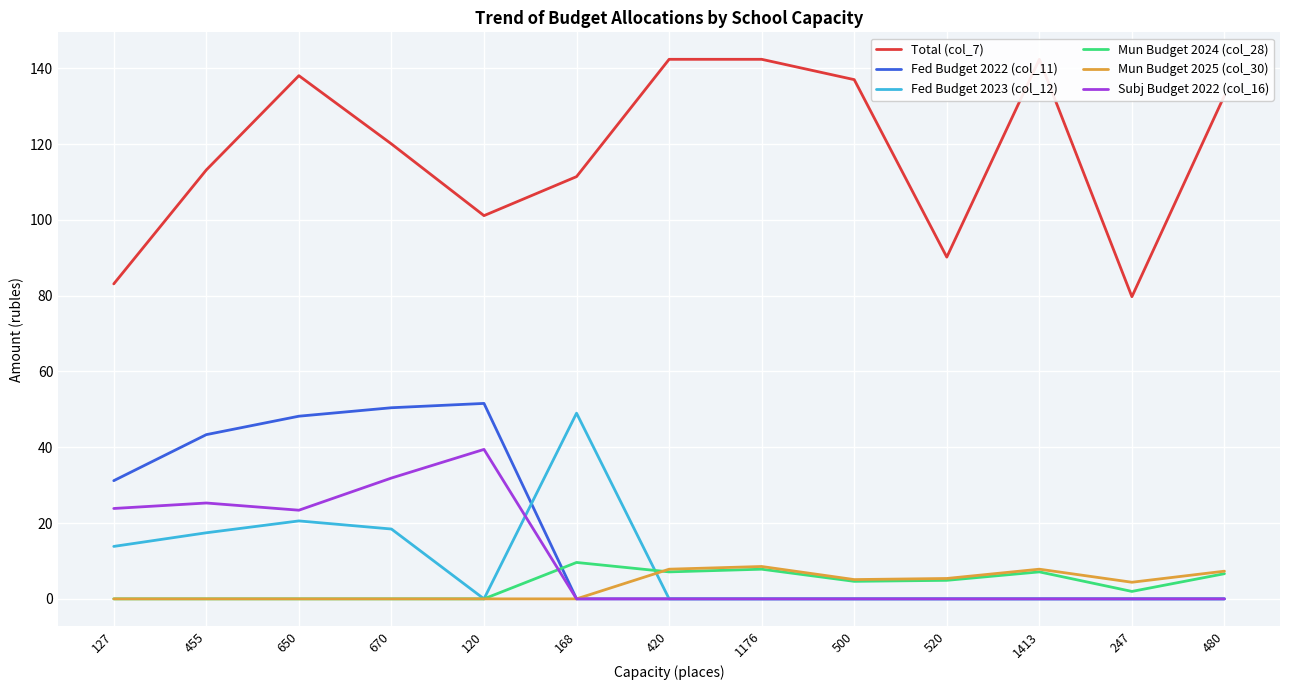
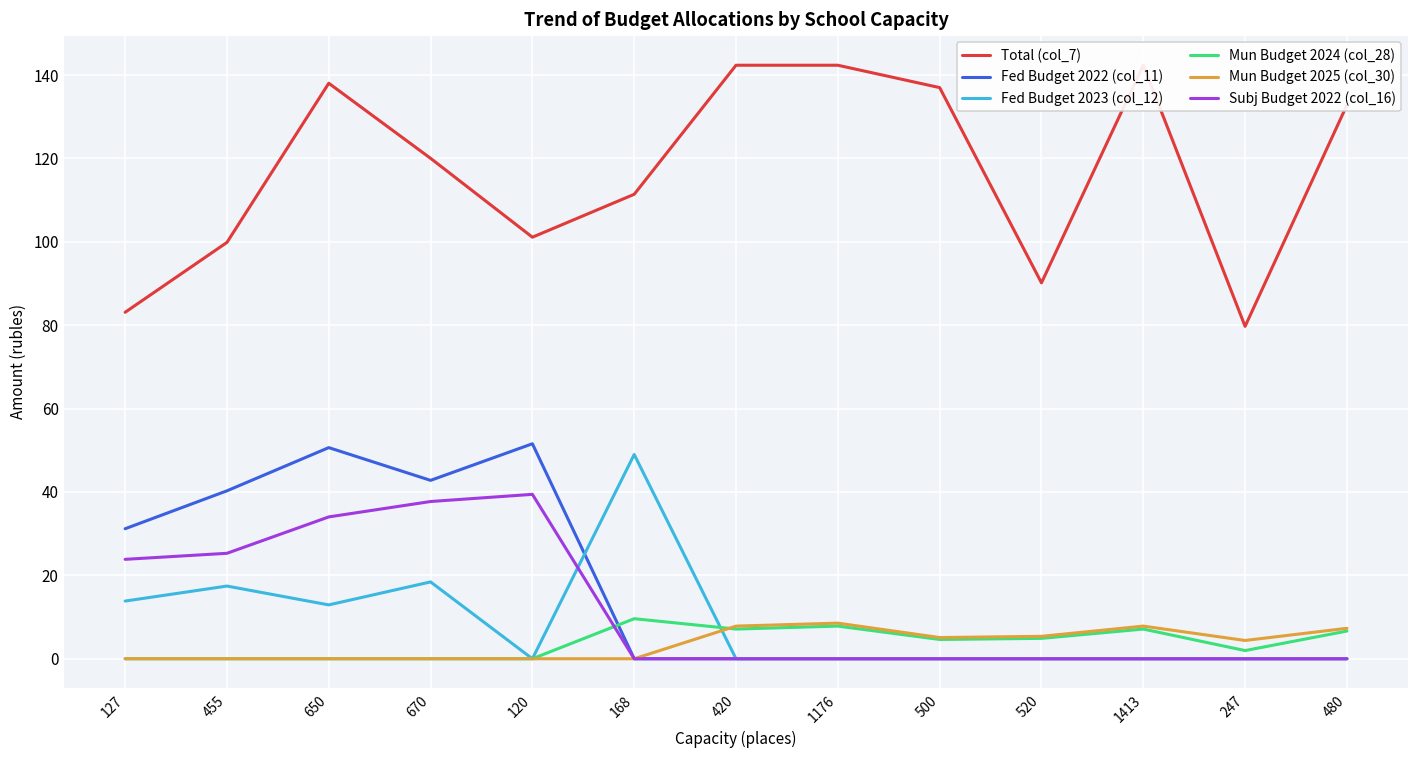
  {
    "Total (col_7)": {
      "127": 83,
-     "455": 113,
+     "455": 100,
      "650": 138,
      "670": 120,
      "120": 101,
      "168": 111,
      "420": 142,
      "1176": 142,
      "500": 137,
      "520": 90,
      "247": 80
    },
    "Fed Budget 2022 (col_11)": {
      "127": 31,
-     "455": 43,
-     "650": 48,
-     "670": 50,
+     "455": 40,
+     "650": 51,
+     "670": 43,
      "120": 52
    },
    "Fed Budget 2023 (col_12)": {
      "127": 14,
      "455": 17,
-     "650": 21,
+     "650": 13,
      "670": 18,
      "168": 49
    },
    "Mun Budget 2024 (col_28)": {
      "168": 10,
      "420": 7,
      "1176": 8,
      "1413": 7,
      "247": 2
    },
    "Mun Budget 2025 (col_30)": {
      "420": 8,
      "1176": 9,
      "1413": 8,
      "247": 4
    },
    "Subj Budget 2022 (col_16)": {
      "127": 24,
      "455": 25,
-     "650": 23,
-     "670": 32,
+     "650": 34,
+     "670": 38,
      "120": 39
    }
  }
